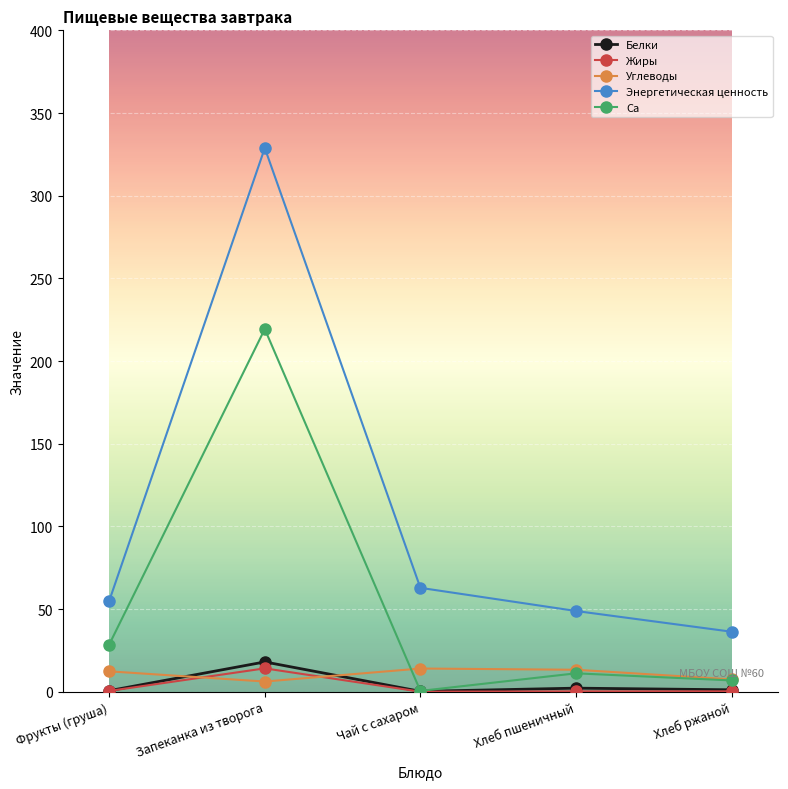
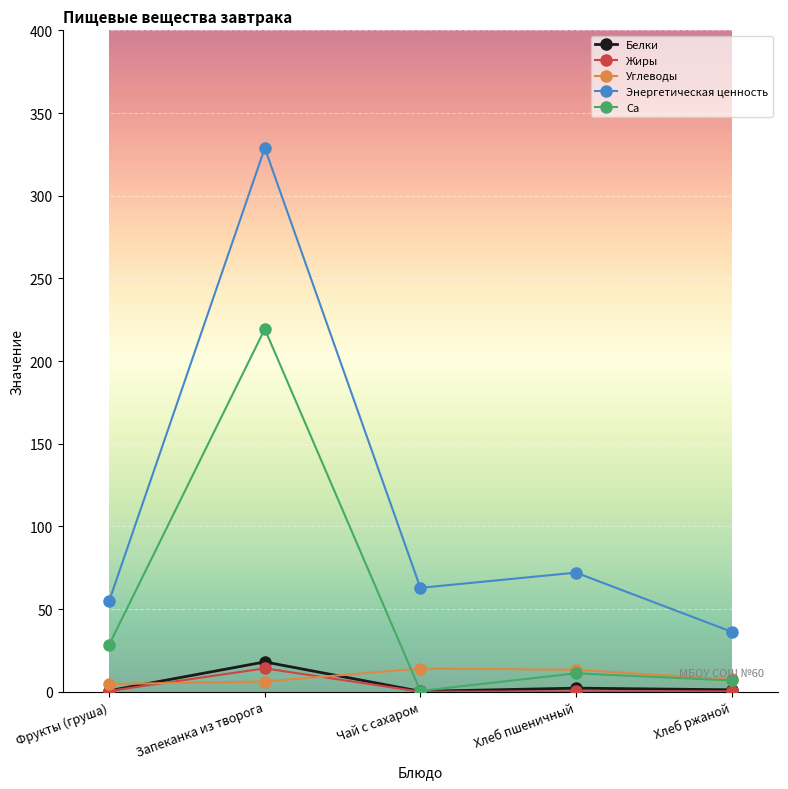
  {
    "Белки": {
      "Запеканка из творога": 18,
      "Хлеб пшеничный": 2
    },
    "Жиры": {
      "Запеканка из творога": 14,
      "Хлеб пшеничный": 0
    },
    "Углеводы": {
-     "Фрукты (груша)": 12,
+     "Фрукты (груша)": 5,
      "Запеканка из творога": 6,
      "Чай с сахаром": 14,
      "Хлеб пшеничный": 13
    },
    "Энергетическая ценность": {
      "Фрукты (груша)": 55,
      "Запеканка из творога": 329,
      "Чай с сахаром": 63,
-     "Хлеб пшеничный": 49,
+     "Хлеб пшеничный": 72,
      "Хлеб ржаной": 36
    },
    "Ca": {
      "Фрукты (груша)": 29,
      "Запеканка из творога": 219,
      "Хлеб пшеничный": 11
    }
  }
